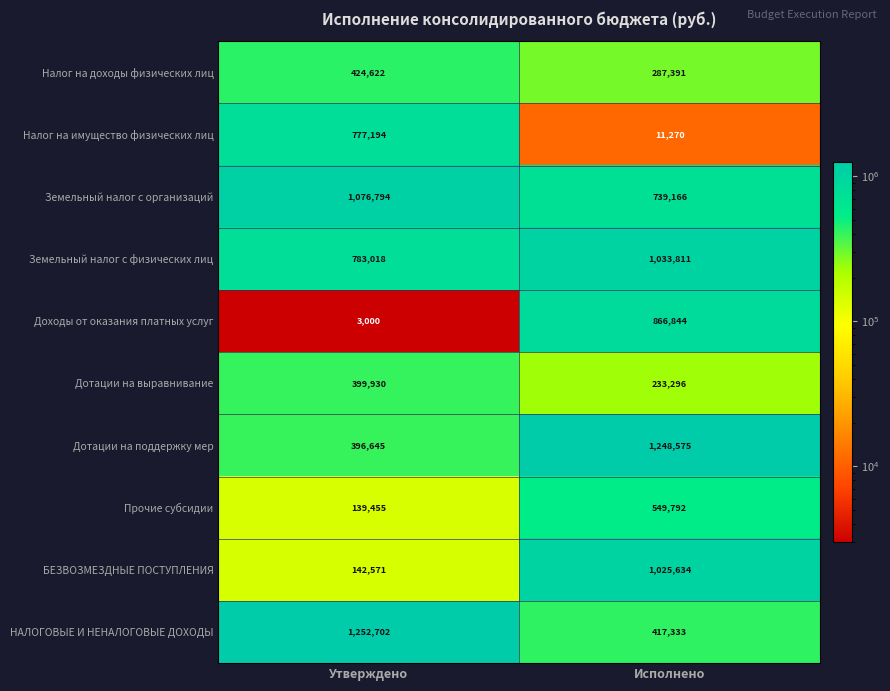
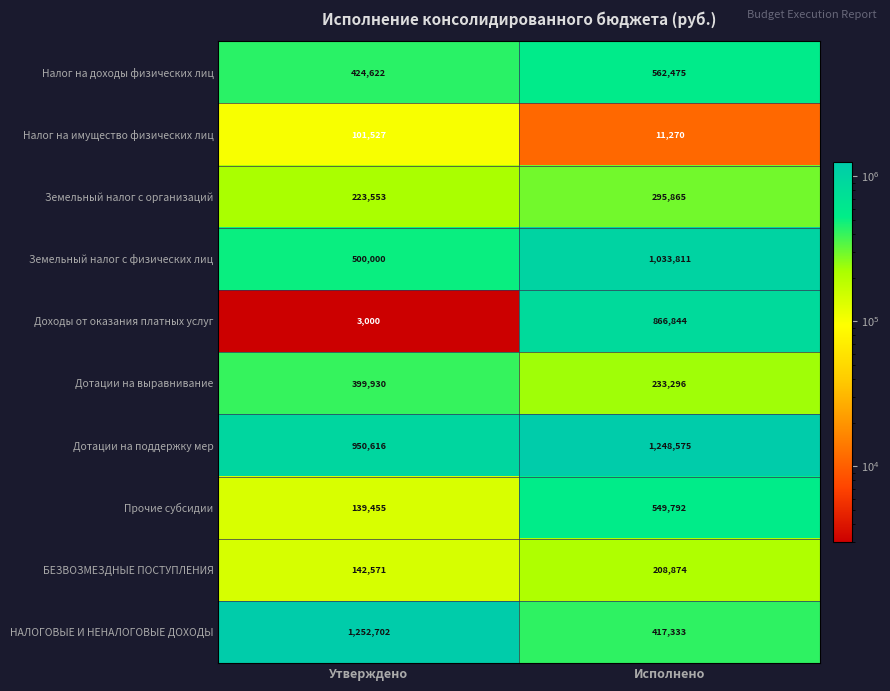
  {
    "Налог на доходы физических лиц": {
      "Утверждено": "424,622",
-     "Исполнено": "287,391"
+     "Исполнено": "562,475"
    },
    "Налог на имущество физических лиц": {
-     "Утверждено": "777,194",
+     "Утверждено": "101,527",
      "Исполнено": "11,270"
    },
    "Земельный налог с организаций": {
-     "Утверждено": "1,076,794",
-     "Исполнено": "739,166"
+     "Утверждено": "223,553",
+     "Исполнено": "295,865"
    },
    "Земельный налог с физических лиц": {
-     "Утверждено": "783,018",
+     "Утверждено": "500,000",
      "Исполнено": "1,033,811"
    },
    "Доходы от оказания платных услуг": {
      "Утверждено": "3,000",
      "Исполнено": "866,844"
    },
    "Дотации на выравнивание": {
      "Утверждено": "399,930",
      "Исполнено": "233,296"
    },
    "Дотации на поддержку мер": {
-     "Утверждено": "396,645",
+     "Утверждено": "950,616",
      "Исполнено": "1,248,575"
    },
    "Прочие субсидии": {
      "Утверждено": "139,455",
      "Исполнено": "549,792"
    },
    "БЕЗВОЗМЕЗДНЫЕ ПОСТУПЛЕНИЯ": {
      "Утверждено": "142,571",
-     "Исполнено": "1,025,634"
+     "Исполнено": "208,874"
    },
    "НАЛОГОВЫЕ И НЕНАЛОГОВЫЕ ДОХОДЫ": {
      "Утверждено": "1,252,702",
      "Исполнено": "417,333"
    }
  }
